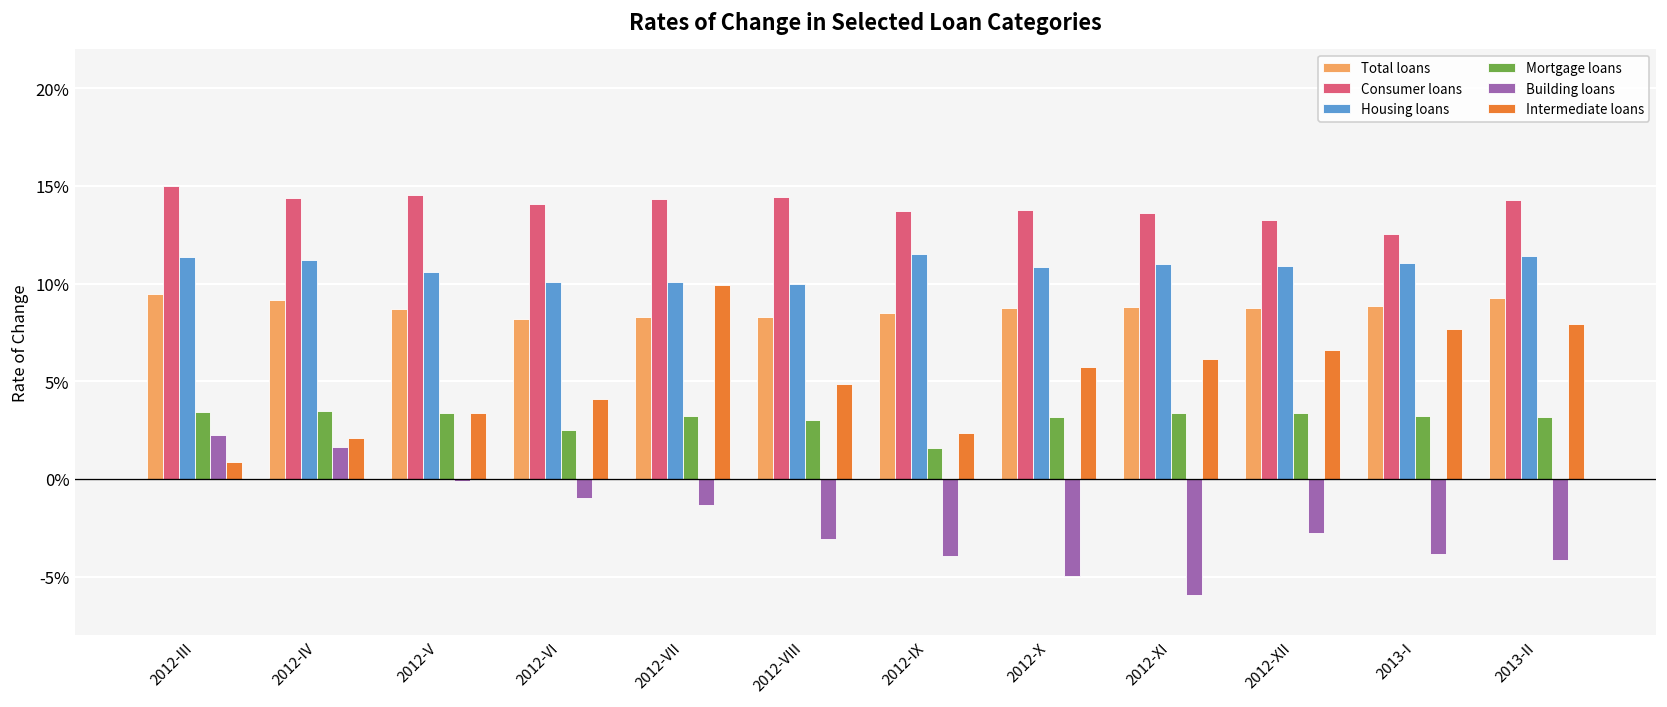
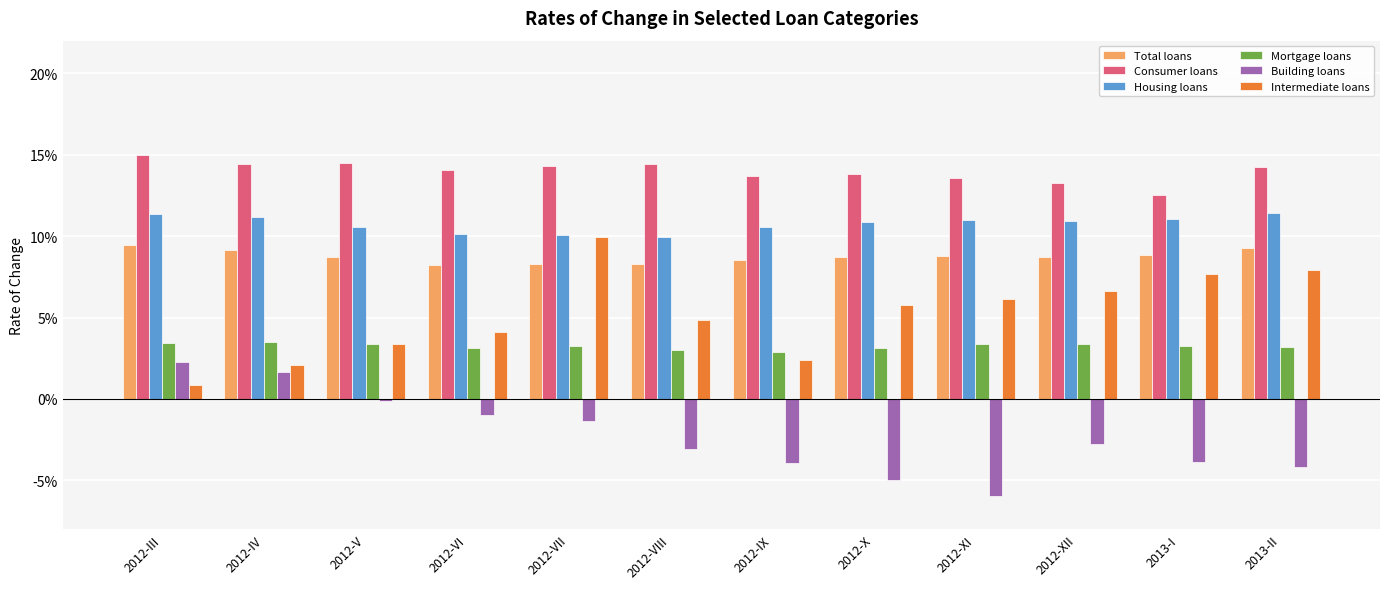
  {
    "Total loans": {
      "2012-III": "9.4%",
      "2012-IV": "9.1%",
      "2012-V": "8.7%",
      "2012-VI": "8.2%",
      "2012-VII": "8.3%",
      "2012-VIII": "8.3%",
      "2012-IX": "8.5%",
      "2012-X": "8.7%",
      "2012-XI": "8.8%",
      "2012-XII": "8.7%",
      "2013-I": "8.9%",
      "2013-II": "9.3%"
    },
    "Consumer loans": {
      "2012-III": "15.0%",
      "2012-IV": "14.4%",
      "2012-V": "14.5%",
      "2012-VI": "14.0%",
      "2012-VII": "14.3%",
      "2012-VIII": "14.4%",
      "2012-IX": "13.7%",
      "2012-X": "13.8%",
      "2012-XI": "13.6%",
      "2012-XII": "13.3%",
      "2013-I": "12.5%",
      "2013-II": "14.3%"
    },
    "Housing loans": {
      "2012-III": "11.4%",
      "2012-IV": "11.2%",
      "2012-V": "10.6%",
      "2012-VI": "10.1%",
      "2012-VII": "10.1%",
      "2012-VIII": "10.0%",
-     "2012-IX": "11.5%",
+     "2012-IX": "10.6%",
      "2012-X": "10.8%",
      "2012-XI": "11.0%",
      "2012-XII": "10.9%",
      "2013-I": "11.0%",
      "2013-II": "11.4%"
    },
    "Mortgage loans": {
      "2012-III": "3.4%",
      "2012-IV": "3.5%",
      "2012-V": "3.4%",
-     "2012-VI": "2.5%",
+     "2012-VI": "3.1%",
      "2012-VII": "3.2%",
      "2012-VIII": "3.0%",
-     "2012-IX": "1.6%",
+     "2012-IX": "2.9%",
      "2012-X": "3.2%",
      "2012-XI": "3.4%",
      "2012-XII": "3.4%",
      "2013-I": "3.2%",
      "2013-II": "3.2%"
    },
    "Building loans": {
      "2012-III": "2.3%",
      "2012-IV": "1.6%",
      "2012-VI": "-1.0%",
      "2012-VII": "-1.4%",
      "2012-VIII": "-3.1%",
      "2012-IX": "-3.9%",
      "2012-X": "-5.0%",
      "2012-XI": "-6.0%",
      "2012-XII": "-2.7%",
      "2013-I": "-3.8%",
      "2013-II": "-4.2%"
    },
    "Intermediate loans": {
      "2012-III": "0.9%",
      "2012-IV": "2.1%",
      "2012-V": "3.4%",
      "2012-VI": "4.1%",
      "2012-VII": "9.9%",
      "2012-VIII": "4.9%",
      "2012-IX": "2.4%",
      "2012-X": "5.7%",
      "2012-XI": "6.2%",
      "2012-XII": "6.6%",
      "2013-I": "7.7%",
      "2013-II": "7.9%"
    }
  }
